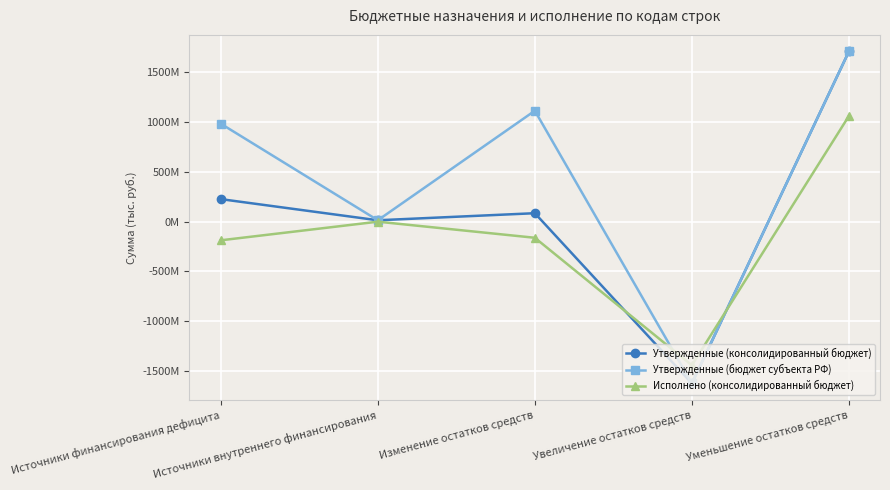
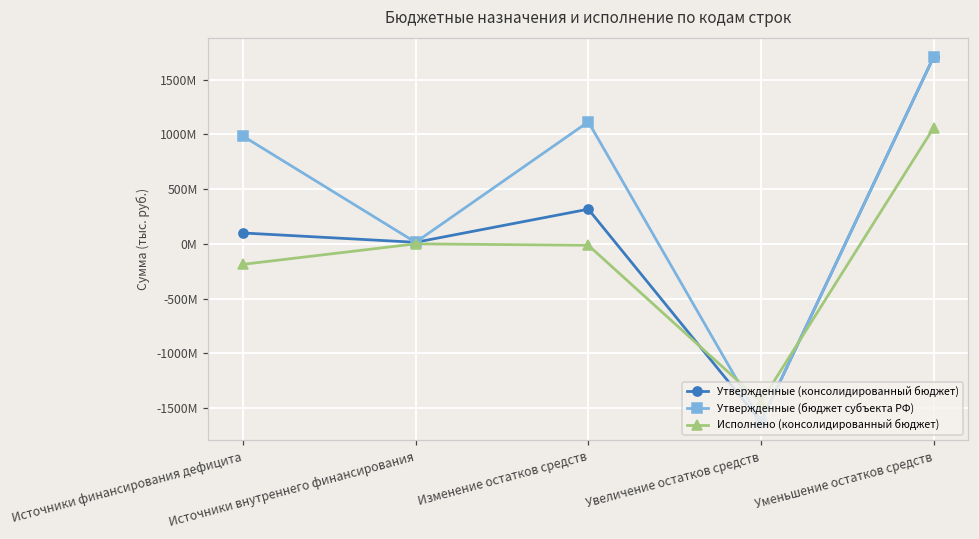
  {
    "Утвержденные (консолидированный бюджет)": {
-     "Источники финансирования дефицита": 200000000,
-     "Изменение остатков средств": 100000000
+     "Источники финансирования дефицита": 100000000,
+     "Изменение остатков средств": 300000000
    },
    "Утвержденные (бюджет субъекта РФ)": {
      "Источники финансирования дефицита": 1000000000,
      "Изменение остатков средств": 1100000000
    },
    "Исполнено (консолидированный бюджет)": {
      "Источники финансирования дефицита": -200000000,
-     "Изменение остатков средств": -200000000,
+     "Изменение остатков средств": 0,
      "Уменьшение остатков средств": 1100000000
    }
  }
